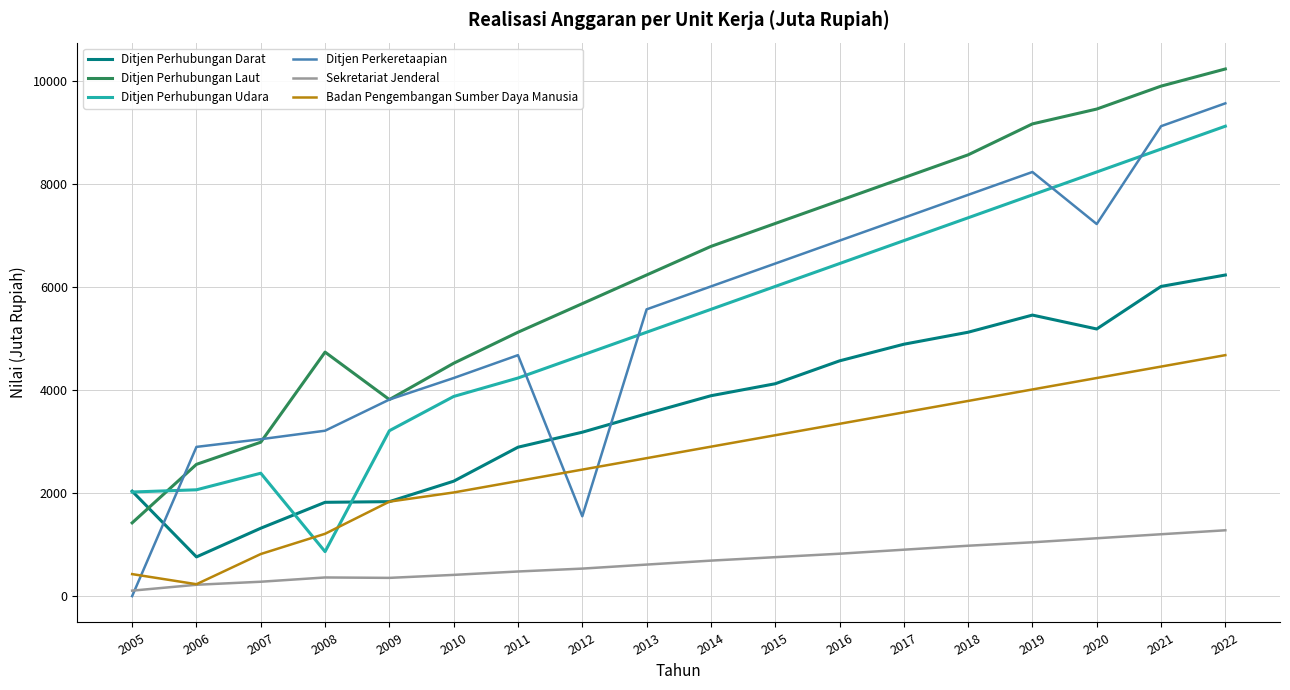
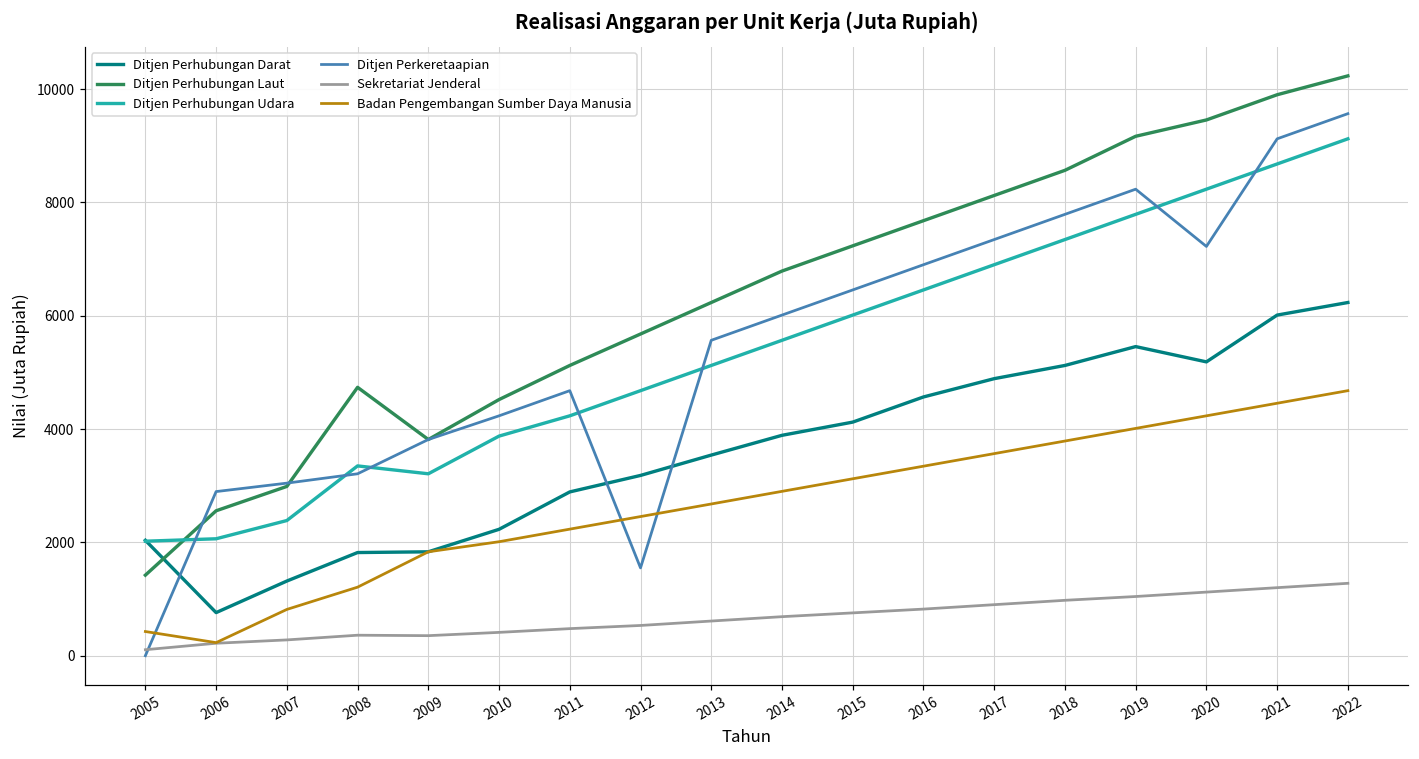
  {
    "Ditjen Perhubungan Darat": {
      "2006": 800,
      "2007": 1300,
      "2008": 1800,
      "2010": 2200,
      "2011": 2900,
      "2012": 3200,
      "2013": 3500,
      "2014": 3900,
      "2015": 4100,
      "2016": 4600,
      "2017": 4900,
      "2018": 5100,
      "2019": 5500,
      "2020": 5200,
      "2021": 6000,
      "2022": 6200
    },
    "Ditjen Perhubungan Laut": {
      "2005": 1400,
      "2006": 2600,
      "2007": 3000,
      "2008": 4700,
      "2010": 4500,
      "2011": 5100,
      "2012": 5700,
      "2013": 6200,
      "2014": 6800,
      "2015": 7200,
      "2016": 7700,
      "2017": 8100,
      "2018": 8600,
      "2019": 9200,
      "2020": 9500,
      "2021": 9900,
      "2022": 10200
    },
    "Ditjen Perhubungan Udara": {
      "2006": 2100,
      "2007": 2400,
-     "2008": 900,
+     "2008": 3400,
      "2009": 3200,
      "2010": 3900,
      "2011": 4200,
      "2012": 4700,
      "2013": 5100,
      "2014": 5600,
      "2015": 6000,
      "2016": 6500,
      "2017": 6900,
      "2018": 7300,
      "2019": 7800,
      "2020": 8200,
      "2021": 8700,
      "2022": 9100
    },
    "Ditjen Perkeretaapian": {
      "2005": 0,
      "2006": 2900,
      "2007": 3000,
      "2008": 3200,
      "2010": 4200,
      "2011": 4700,
      "2012": 1500,
      "2013": 5600,
      "2014": 6000,
      "2015": 6500,
      "2016": 6900,
      "2017": 7300,
      "2018": 7800,
      "2019": 8200,
      "2020": 7200,
      "2021": 9100,
      "2022": 9600
    },
    "Sekretariat Jenderal": {
      "2005": 100,
      "2007": 300,
      "2008": 400,
      "2009": 400,
      "2010": 400,
      "2011": 500,
      "2012": 500,
      "2013": 600,
      "2014": 700,
      "2015": 800,
      "2016": 800,
      "2017": 900,
      "2018": 1000,
      "2019": 1000,
      "2020": 1100,
      "2021": 1200,
      "2022": 1300
    },
    "Badan Pengembangan Sumber Daya Manusia": {
      "2005": 400,
      "2007": 800,
      "2008": 1200,
      "2010": 2000,
      "2011": 2200,
      "2012": 2500,
      "2013": 2700,
      "2014": 2900,
      "2015": 3100,
      "2016": 3300,
      "2017": 3600,
      "2018": 3800,
      "2019": 4000,
      "2020": 4200,
      "2021": 4500,
      "2022": 4700
    }
  }
